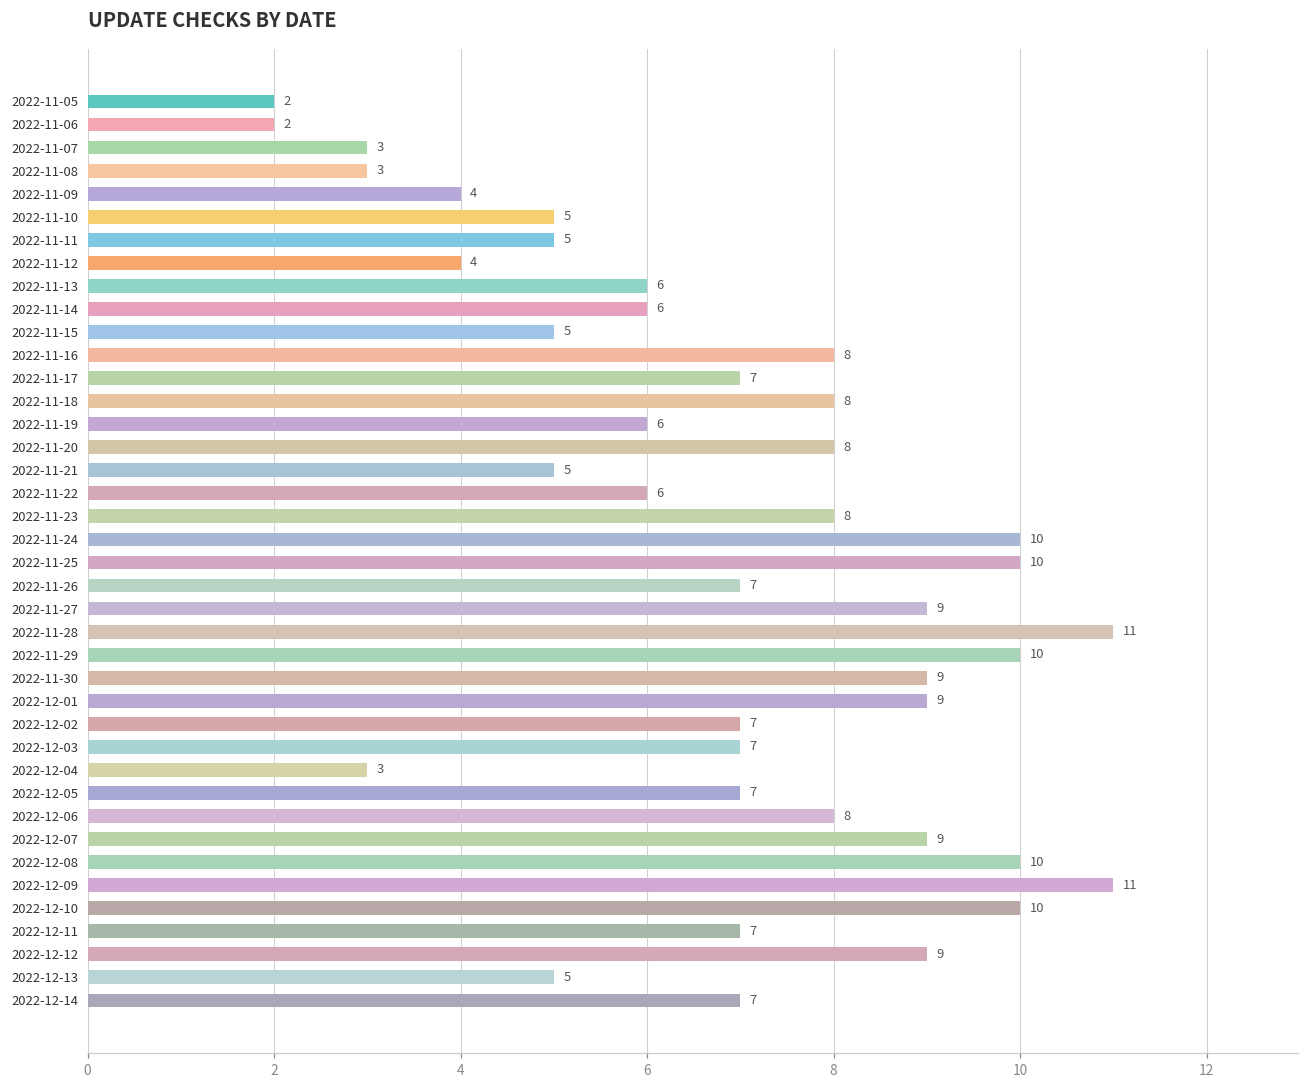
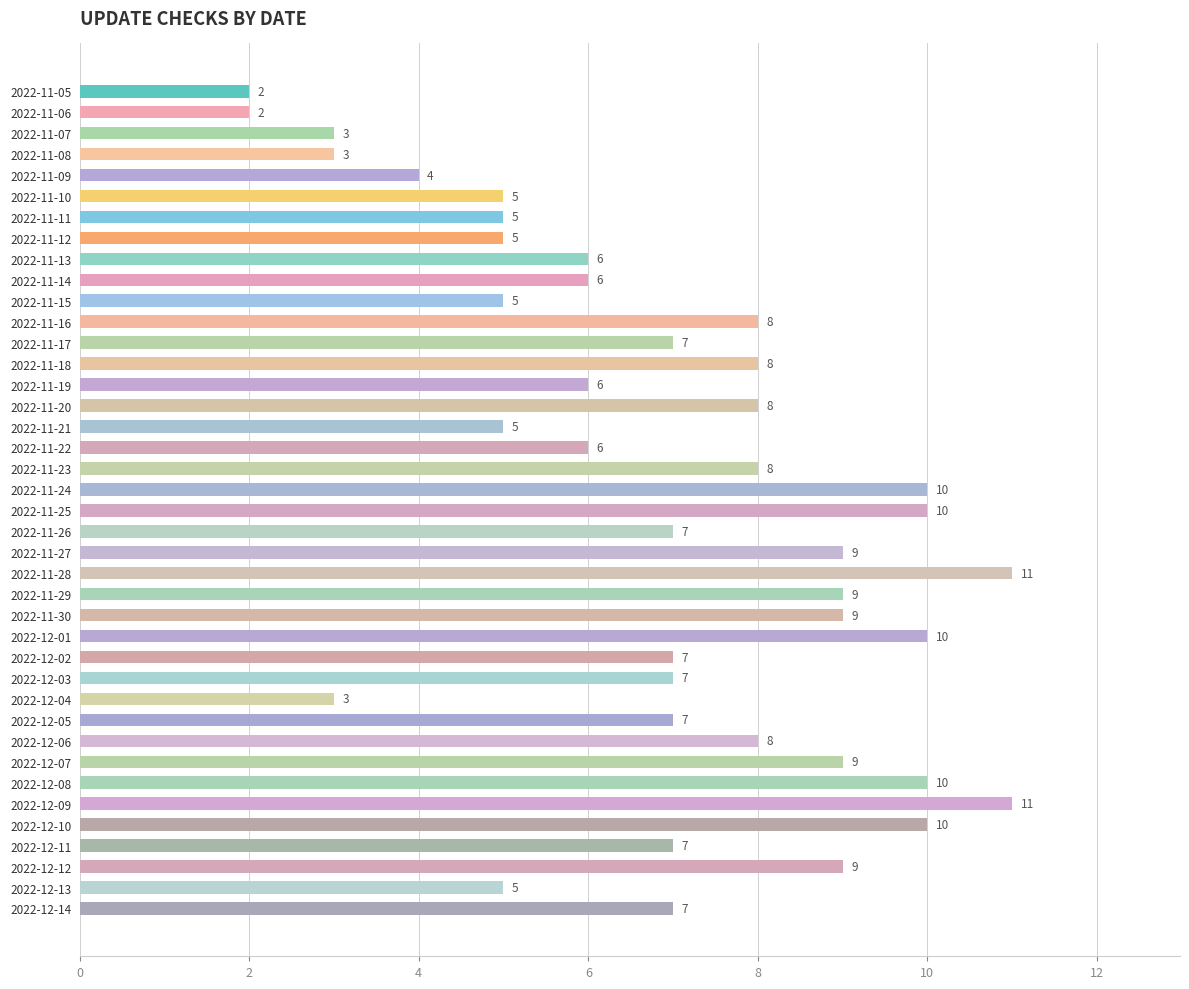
  {
    "2022-11-05": 2,
    "2022-11-06": 2,
    "2022-11-07": 3,
    "2022-11-08": 3,
    "2022-11-09": 4,
    "2022-11-10": 5,
    "2022-11-11": 5,
-   "2022-11-12": 4,
+   "2022-11-12": 5,
    "2022-11-13": 6,
    "2022-11-14": 6,
    "2022-11-15": 5,
    "2022-11-16": 8,
    "2022-11-17": 7,
    "2022-11-18": 8,
    "2022-11-19": 6,
    "2022-11-20": 8,
    "2022-11-21": 5,
    "2022-11-22": 6,
    "2022-11-23": 8,
    "2022-11-24": 10,
    "2022-11-25": 10,
    "2022-11-26": 7,
    "2022-11-27": 9,
    "2022-11-28": 11,
-   "2022-11-29": 10,
+   "2022-11-29": 9,
    "2022-11-30": 9,
-   "2022-12-01": 9,
+   "2022-12-01": 10,
    "2022-12-02": 7,
    "2022-12-03": 7,
    "2022-12-04": 3,
    "2022-12-05": 7,
    "2022-12-06": 8,
    "2022-12-07": 9,
    "2022-12-08": 10,
    "2022-12-09": 11,
    "2022-12-10": 10,
    "2022-12-11": 7,
    "2022-12-12": 9,
    "2022-12-13": 5,
    "2022-12-14": 7
  }
